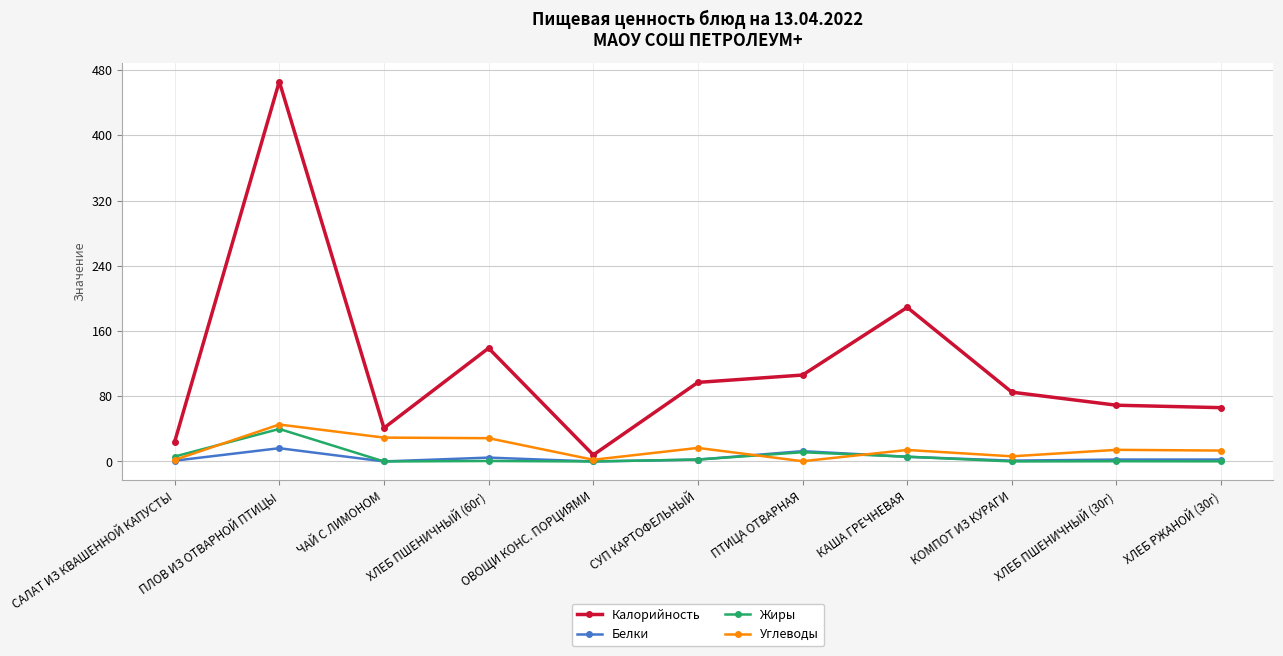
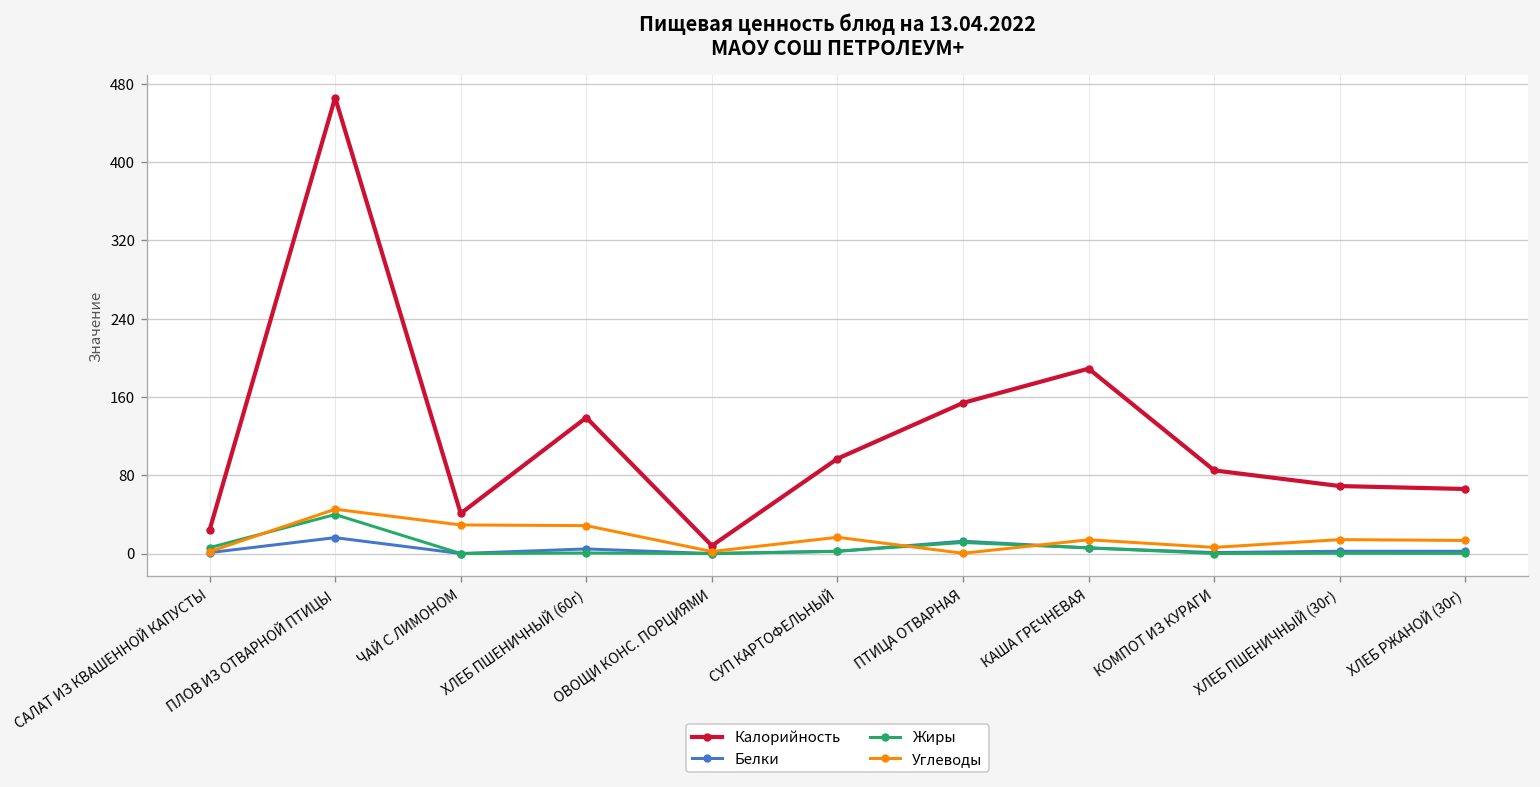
  {
    "Калорийность": {
      "САЛАТ ИЗ КВАШЕННОЙ КАПУСТЫ": 20,
      "ПЛОВ ИЗ ОТВАРНОЙ ПТИЦЫ": 470,
      "ЧАЙ С ЛИМОНОМ": 40,
      "ХЛЕБ ПШЕНИЧНЫЙ (60г)": 140,
      "ОВОЩИ КОНС. ПОРЦИЯМИ": 10,
      "СУП КАРТОФЕЛЬНЫЙ": 100,
-     "ПТИЦА ОТВАРНАЯ": 110,
+     "ПТИЦА ОТВАРНАЯ": 150,
      "КАША ГРЕЧНЕВАЯ": 190,
      "КОМПОТ ИЗ КУРАГИ": 90,
      "ХЛЕБ ПШЕНИЧНЫЙ (30г)": 70,
      "ХЛЕБ РЖАНОЙ (30г)": 70
    },
    "Белки": {
      "ПЛОВ ИЗ ОТВАРНОЙ ПТИЦЫ": 20,
      "ХЛЕБ ПШЕНИЧНЫЙ (60г)": 0
    },
    "Жиры": {
      "САЛАТ ИЗ КВАШЕННОЙ КАПУСТЫ": 10,
      "ПЛОВ ИЗ ОТВАРНОЙ ПТИЦЫ": 40,
      "ХЛЕБ ПШЕНИЧНЫЙ (60г)": 0
    },
    "Углеводы": {
      "ПЛОВ ИЗ ОТВАРНОЙ ПТИЦЫ": 50,
      "ЧАЙ С ЛИМОНОМ": 30,
      "ХЛЕБ ПШЕНИЧНЫЙ (60г)": 30,
      "СУП КАРТОФЕЛЬНЫЙ": 20,
      "ПТИЦА ОТВАРНАЯ": 0,
      "КАША ГРЕЧНЕВАЯ": 10,
      "КОМПОТ ИЗ КУРАГИ": 10,
      "ХЛЕБ ПШЕНИЧНЫЙ (30г)": 10,
      "ХЛЕБ РЖАНОЙ (30г)": 10
    }
  }
